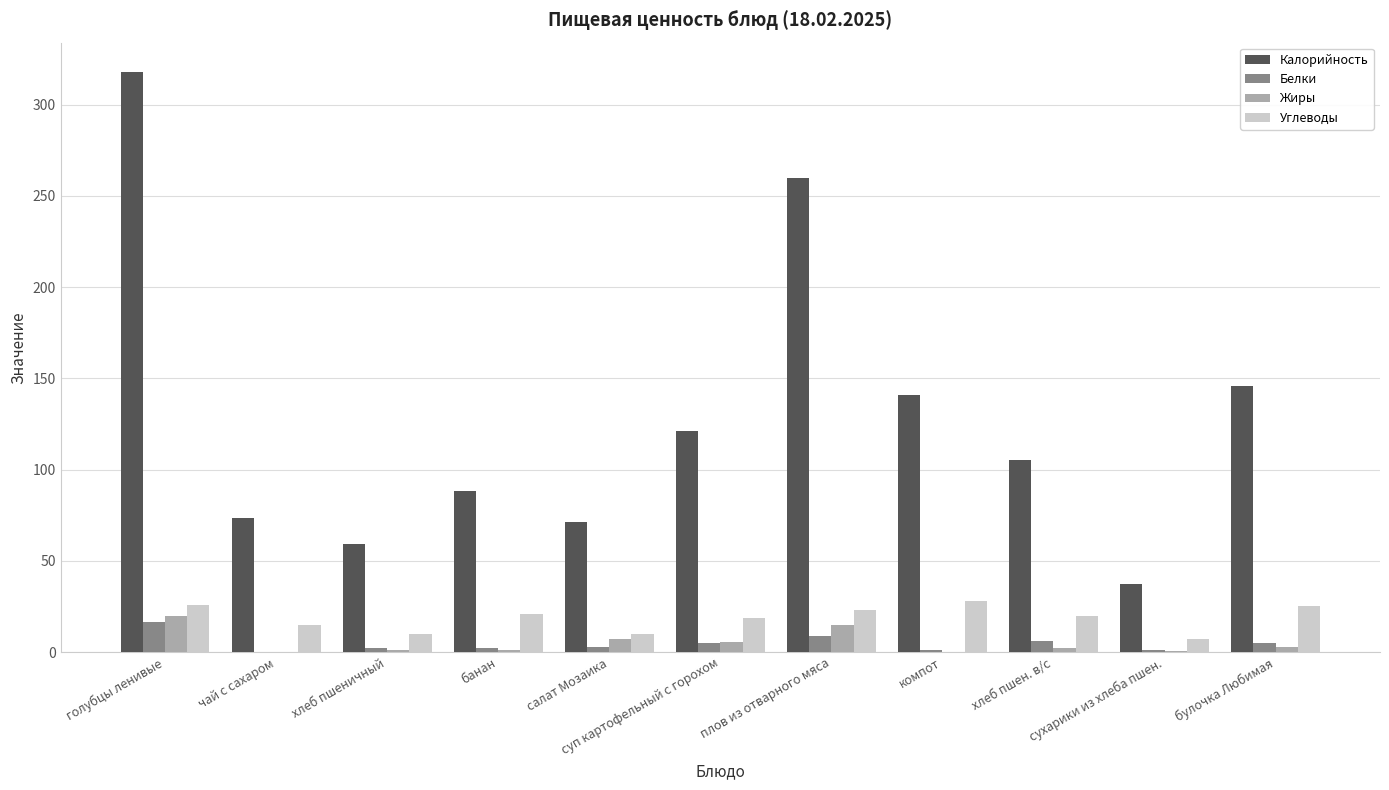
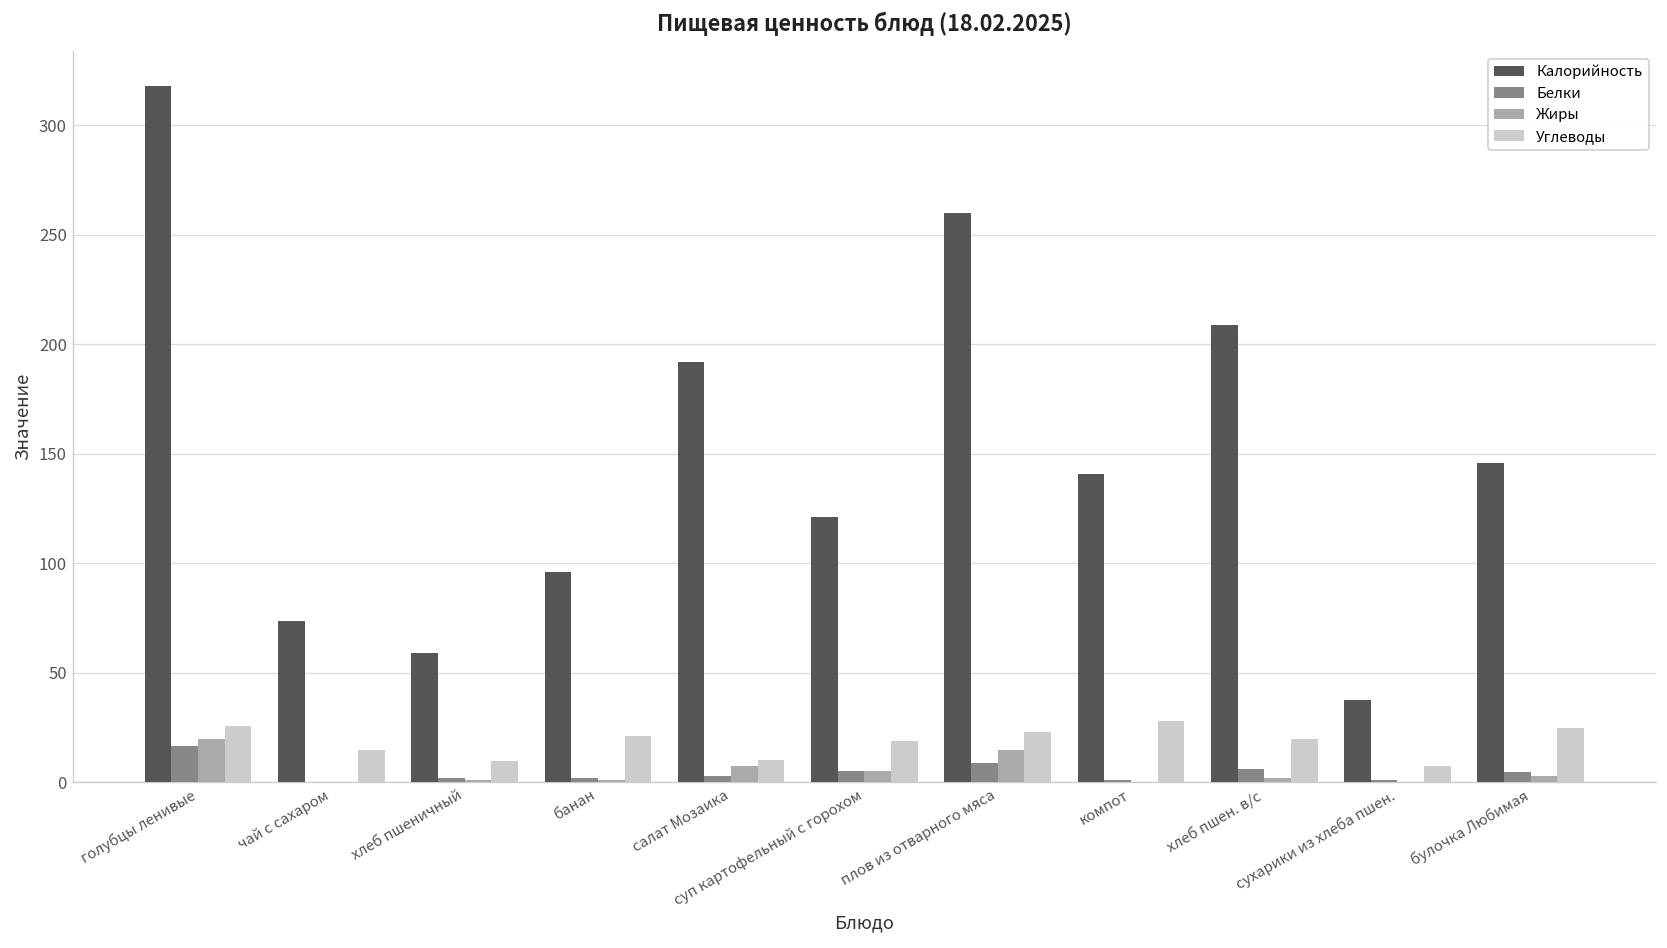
  {
    "Калорийность": {
      "голубцы ленивые": 318,
      "чай с сахаром": 74,
      "хлеб пшеничный": 59,
-     "банан": 88,
-     "салат Мозаика": 71,
+     "банан": 96,
+     "салат Мозаика": 192,
      "суп картофельный с горохом": 121,
      "плов из отварного мяса": 260,
      "компот": 141,
-     "хлеб пшен. в/с": 105,
+     "хлеб пшен. в/с": 209,
      "сухарики из хлеба пшен.": 38,
      "булочка Любимая": 146
    }
  }
